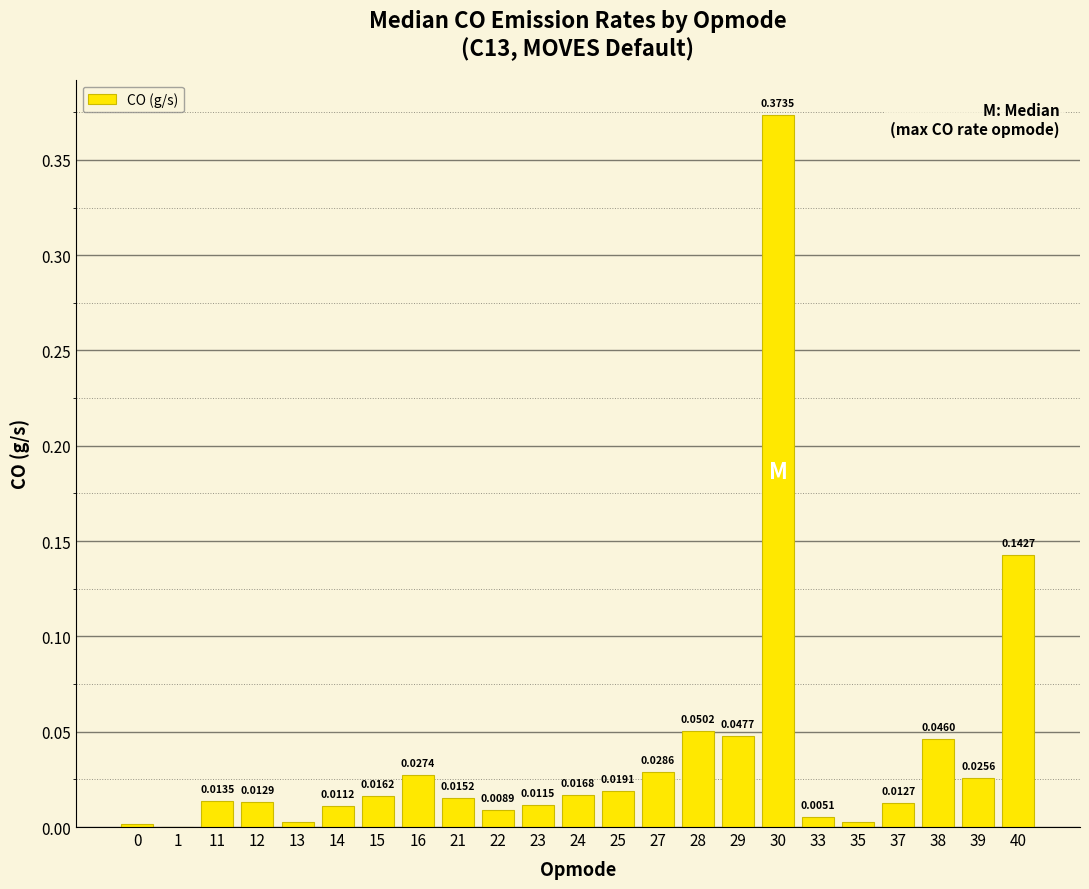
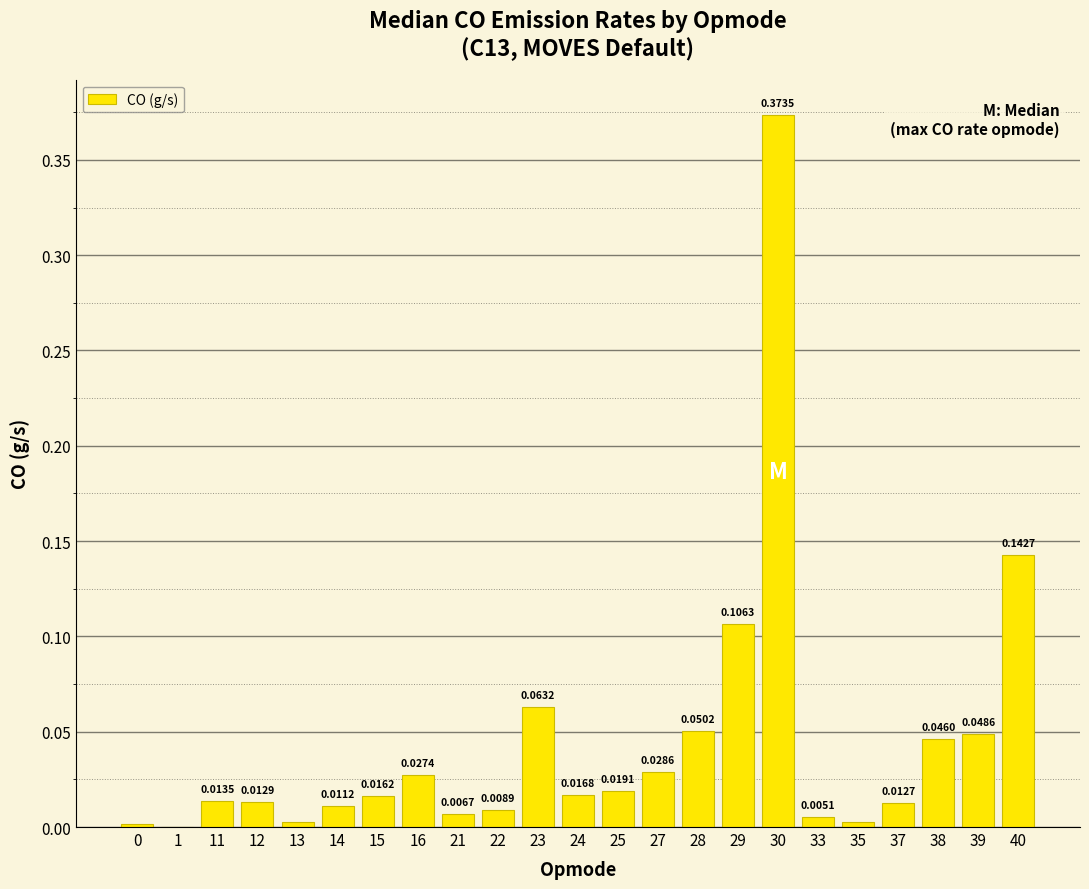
  {
    "11": 0.0135,
    "12": 0.0129,
    "14": 0.0112,
    "15": 0.0162,
    "16": 0.0274,
-   "21": 0.0152,
+   "21": 0.0067,
    "22": 0.0089,
-   "23": 0.0115,
+   "23": 0.0632,
    "24": 0.0168,
    "25": 0.0191,
    "27": 0.0286,
    "28": 0.0502,
-   "29": 0.0477,
+   "29": 0.1063,
    "30": 0.3735,
    "33": 0.0051,
    "37": 0.0127,
    "38": 0.0460,
-   "39": 0.0256,
+   "39": 0.0486,
    "40": 0.1427
  }
